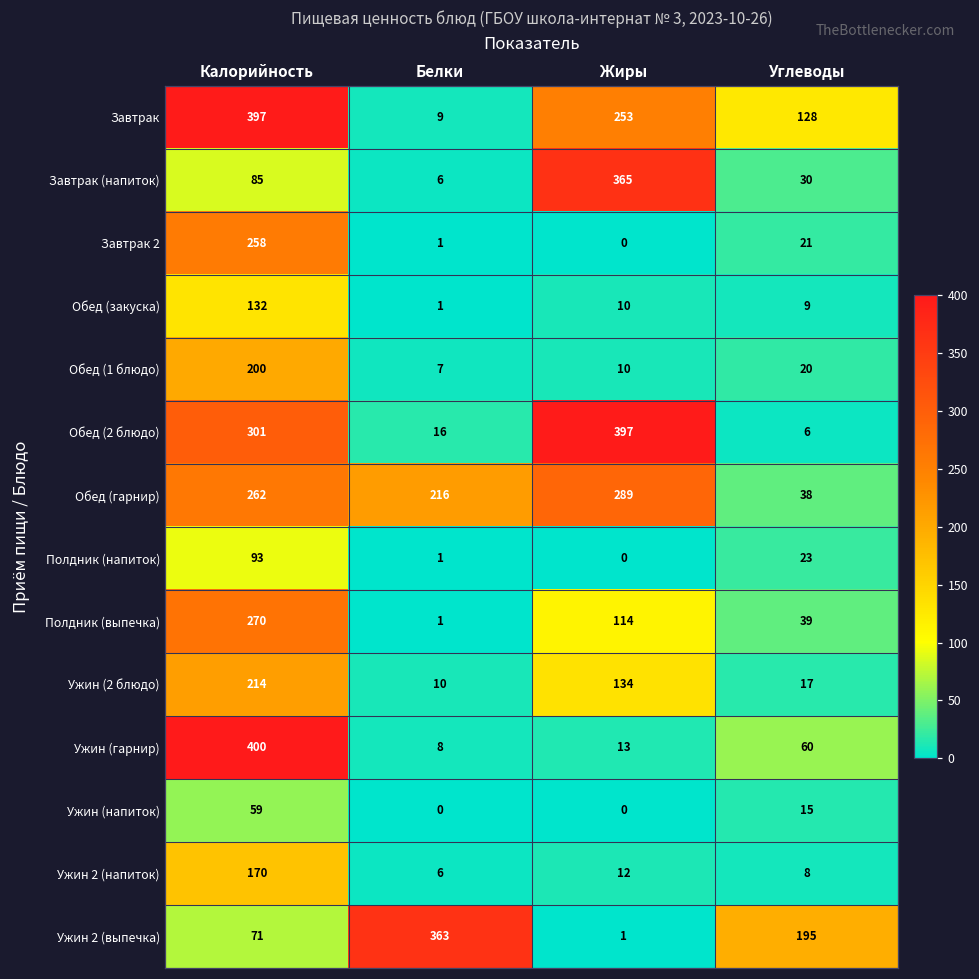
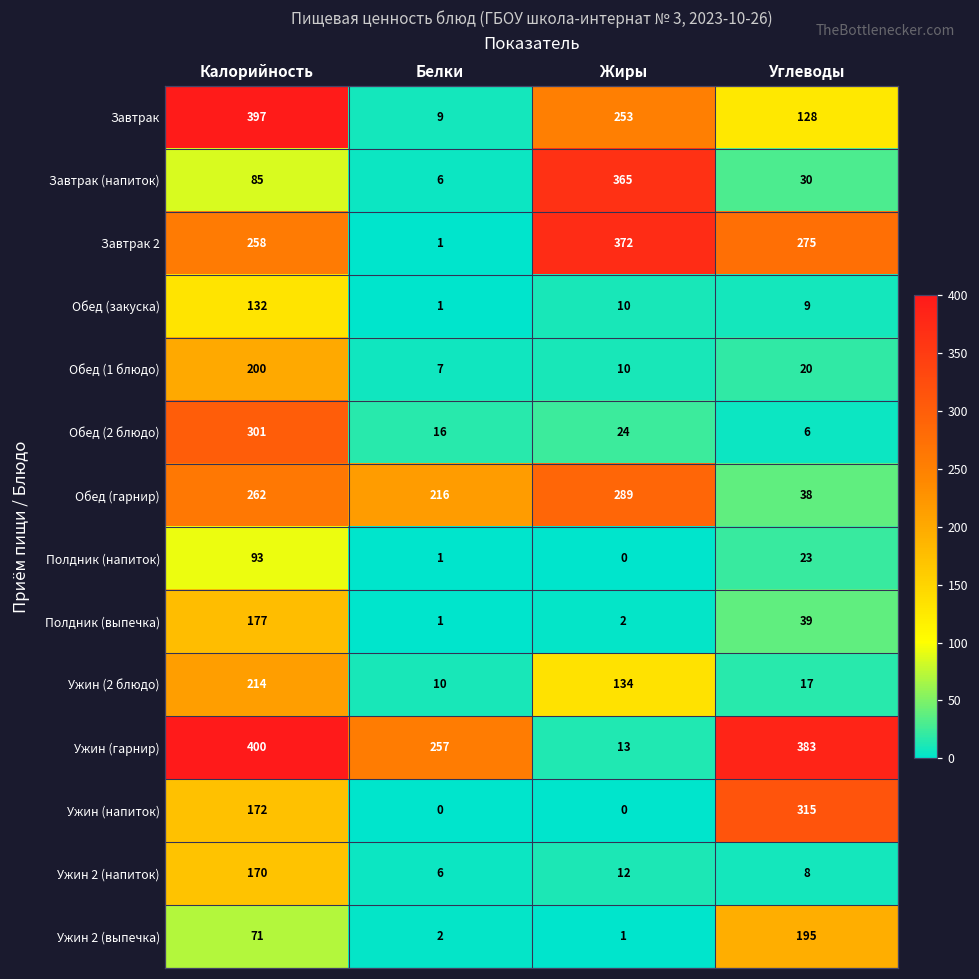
  {
    "Завтрак": {
      "Калорийность": 397,
      "Белки": 9,
      "Жиры": 253,
      "Углеводы": 128
    },
    "Завтрак (напиток)": {
      "Калорийность": 85,
      "Белки": 6,
      "Жиры": 365,
      "Углеводы": 30
    },
    "Завтрак 2": {
      "Калорийность": 258,
      "Белки": 1,
-     "Жиры": 0,
-     "Углеводы": 21
+     "Жиры": 372,
+     "Углеводы": 275
    },
    "Обед (закуска)": {
      "Калорийность": 132,
      "Белки": 1,
      "Жиры": 10,
      "Углеводы": 9
    },
    "Обед (1 блюдо)": {
      "Калорийность": 200,
      "Белки": 7,
      "Жиры": 10,
      "Углеводы": 20
    },
    "Обед (2 блюдо)": {
      "Калорийность": 301,
      "Белки": 16,
-     "Жиры": 397,
+     "Жиры": 24,
      "Углеводы": 6
    },
    "Обед (гарнир)": {
      "Калорийность": 262,
      "Белки": 216,
      "Жиры": 289,
      "Углеводы": 38
    },
    "Полдник (напиток)": {
      "Калорийность": 93,
      "Белки": 1,
      "Жиры": 0,
      "Углеводы": 23
    },
    "Полдник (выпечка)": {
-     "Калорийность": 270,
+     "Калорийность": 177,
      "Белки": 1,
-     "Жиры": 114,
+     "Жиры": 2,
      "Углеводы": 39
    },
    "Ужин (2 блюдо)": {
      "Калорийность": 214,
      "Белки": 10,
      "Жиры": 134,
      "Углеводы": 17
    },
    "Ужин (гарнир)": {
      "Калорийность": 400,
-     "Белки": 8,
+     "Белки": 257,
      "Жиры": 13,
-     "Углеводы": 60
+     "Углеводы": 383
    },
    "Ужин (напиток)": {
-     "Калорийность": 59,
+     "Калорийность": 172,
      "Белки": 0,
      "Жиры": 0,
-     "Углеводы": 15
+     "Углеводы": 315
    },
    "Ужин 2 (напиток)": {
      "Калорийность": 170,
      "Белки": 6,
      "Жиры": 12,
      "Углеводы": 8
    },
    "Ужин 2 (выпечка)": {
      "Калорийность": 71,
-     "Белки": 363,
+     "Белки": 2,
      "Жиры": 1,
      "Углеводы": 195
    }
  }
